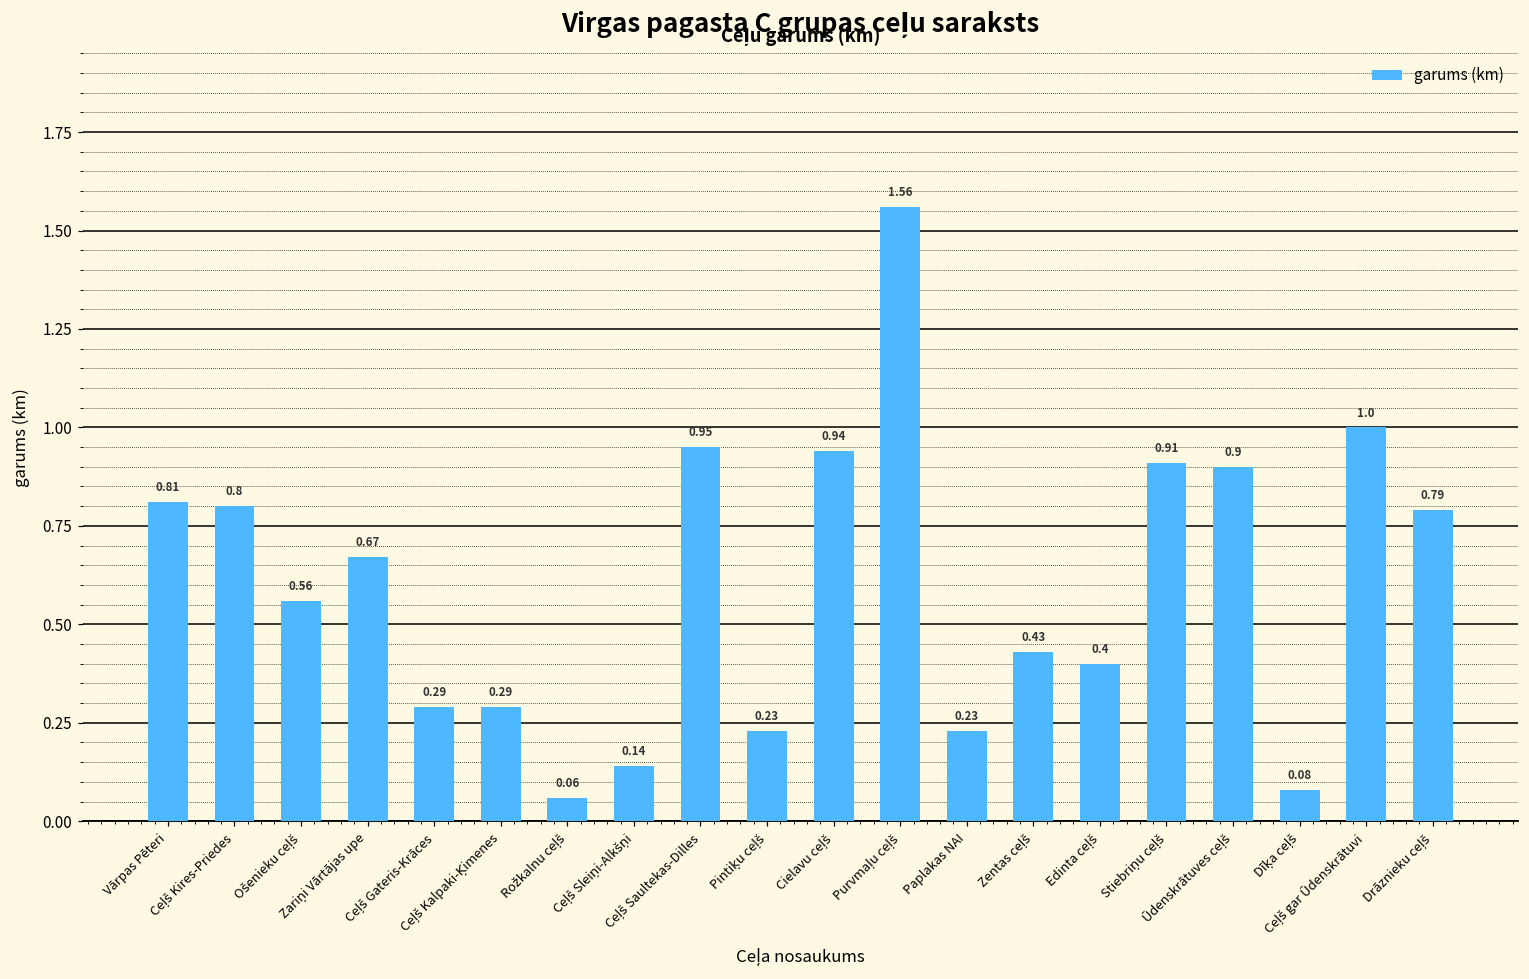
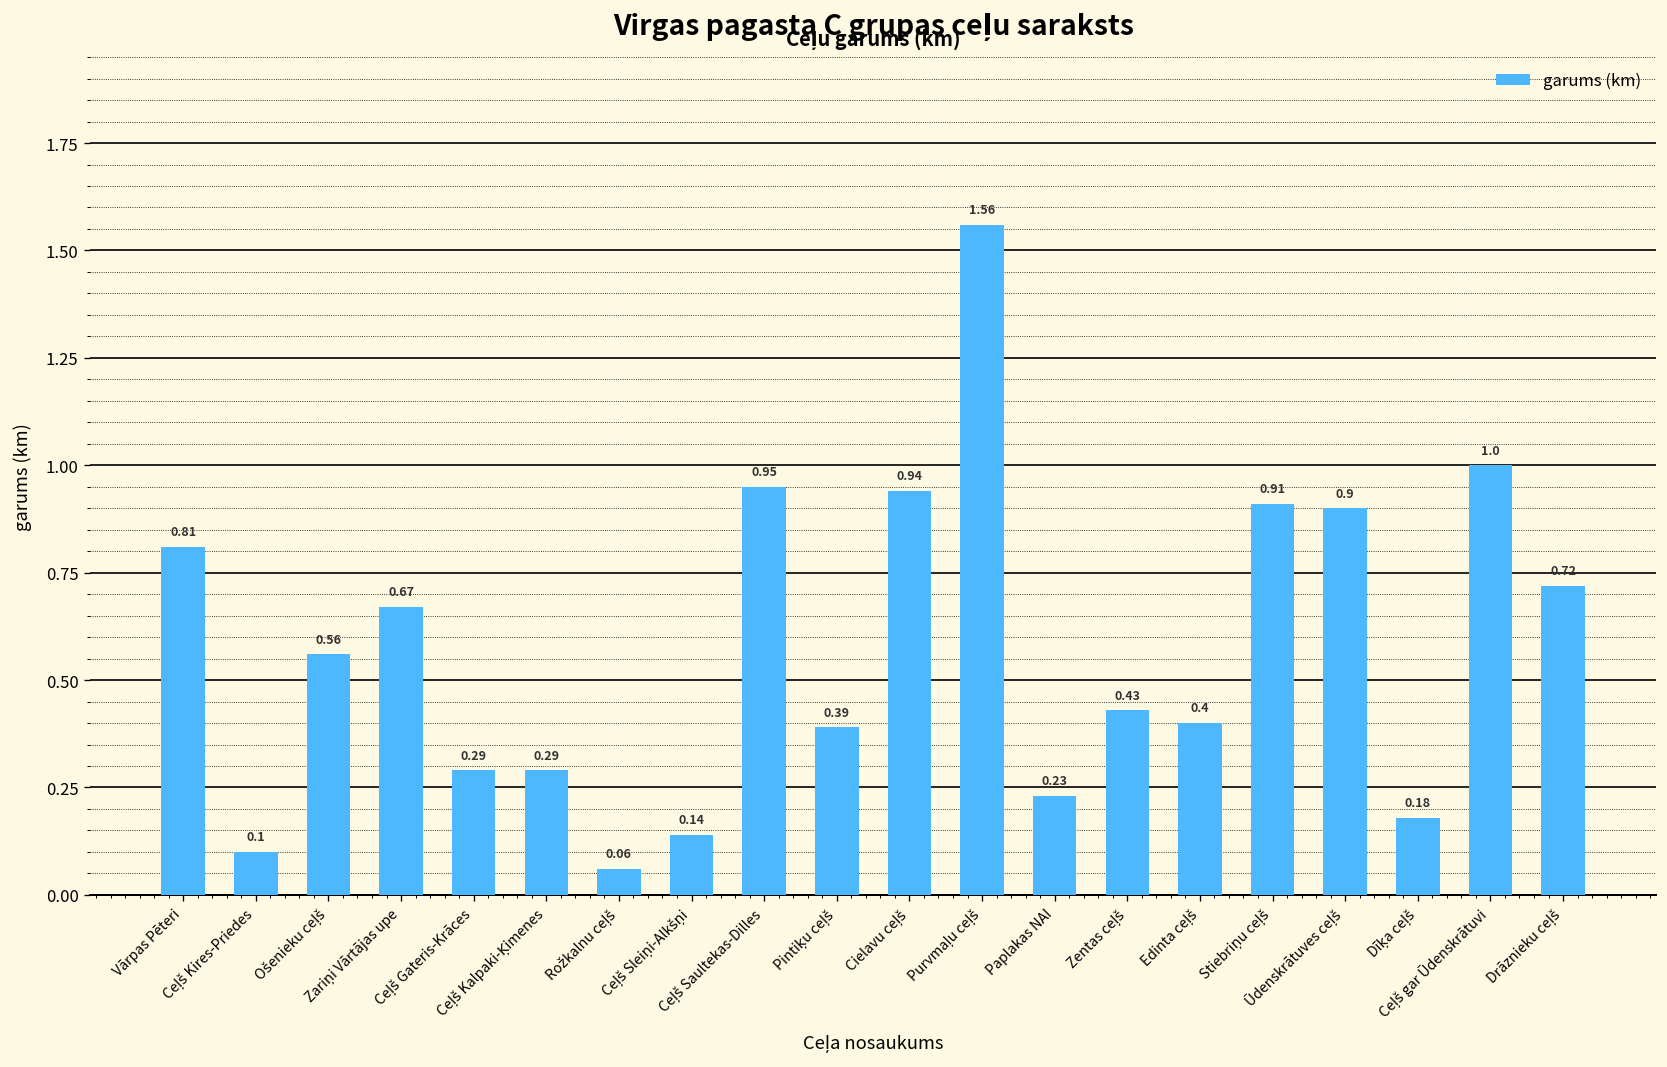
  {
    "Vārpas Pēteri": 0.81,
-   "Ceļš Kires-Priedes": 0.8,
+   "Ceļš Kires-Priedes": 0.1,
    "Ošenieku ceļš": 0.56,
    "Zariņi Vārtājas upe": 0.67,
    "Ceļš Gateris-Krāces": 0.29,
    "Ceļš Kalpaki-Ķimenes": 0.29,
    "Rožkalnu ceļš": 0.06,
    "Ceļš Sleiņi-Alkšņi": 0.14,
    "Ceļš Saultekas-Dilles": 0.95,
-   "Pintiķu ceļš": 0.23,
+   "Pintiķu ceļš": 0.39,
    "Cielavu ceļš": 0.94,
    "Purvmaļu ceļš": 1.56,
    "Paplakas NAI": 0.23,
    "Zentas ceļš": 0.43,
    "Edinta ceļš": 0.4,
    "Stiebriņu ceļš": 0.91,
    "Ūdenskrātuves ceļš": 0.9,
-   "Dīķa ceļš": 0.08,
+   "Dīķa ceļš": 0.18,
    "Ceļš gar Ūdenskrātuvi": 1.0,
-   "Drāznieku ceļš": 0.79
+   "Drāznieku ceļš": 0.72
  }
